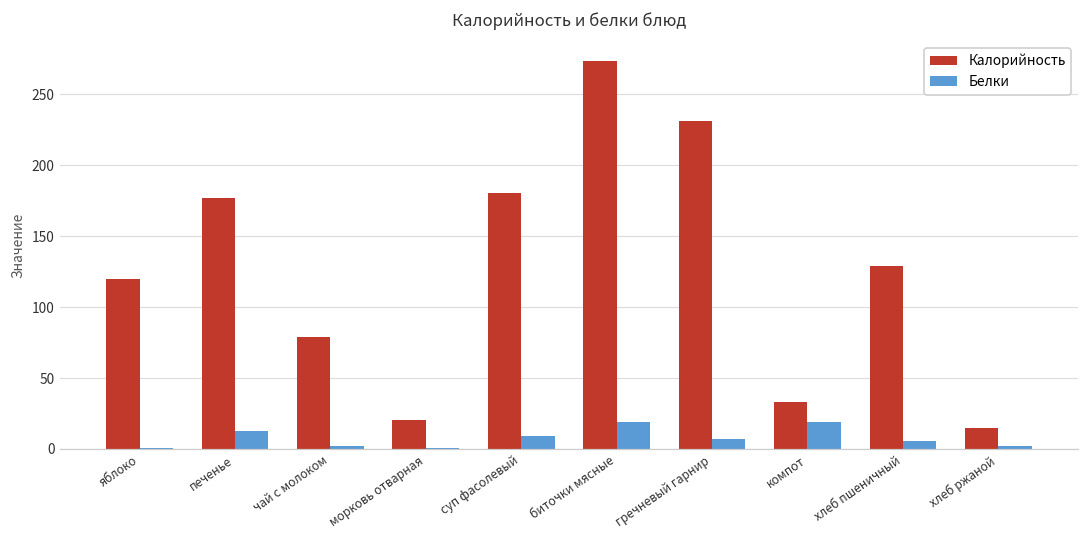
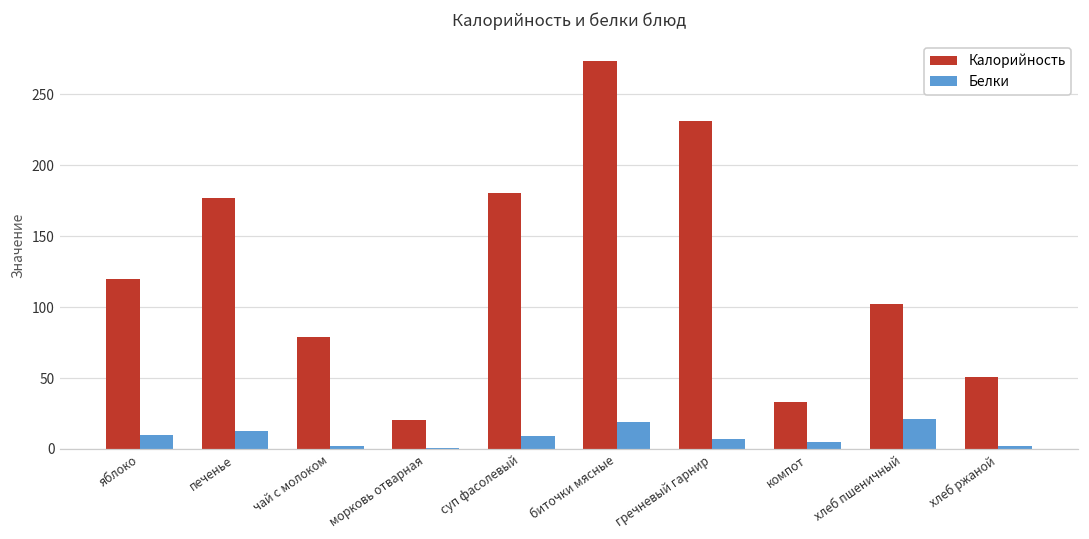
  {
    "Калорийность": {
      "яблоко": 120,
      "печенье": 177,
      "чай с молоком": 79,
      "морковь отварная": 20,
      "суп фасолевый": 181,
      "биточки мясные": 274,
      "гречневый гарнир": 231,
      "компот": 33,
-     "хлеб пшеничный": 129,
-     "хлеб ржаной": 15
+     "хлеб пшеничный": 102,
+     "хлеб ржаной": 51
    },
    "Белки": {
-     "яблоко": 1,
+     "яблоко": 9,
      "печенье": 13,
      "чай с молоком": 2,
      "суп фасолевый": 9,
      "биточки мясные": 19,
      "гречневый гарнир": 7,
-     "компот": 19,
-     "хлеб пшеничный": 5,
+     "компот": 5,
+     "хлеб пшеничный": 21,
      "хлеб ржаной": 2
    }
  }
